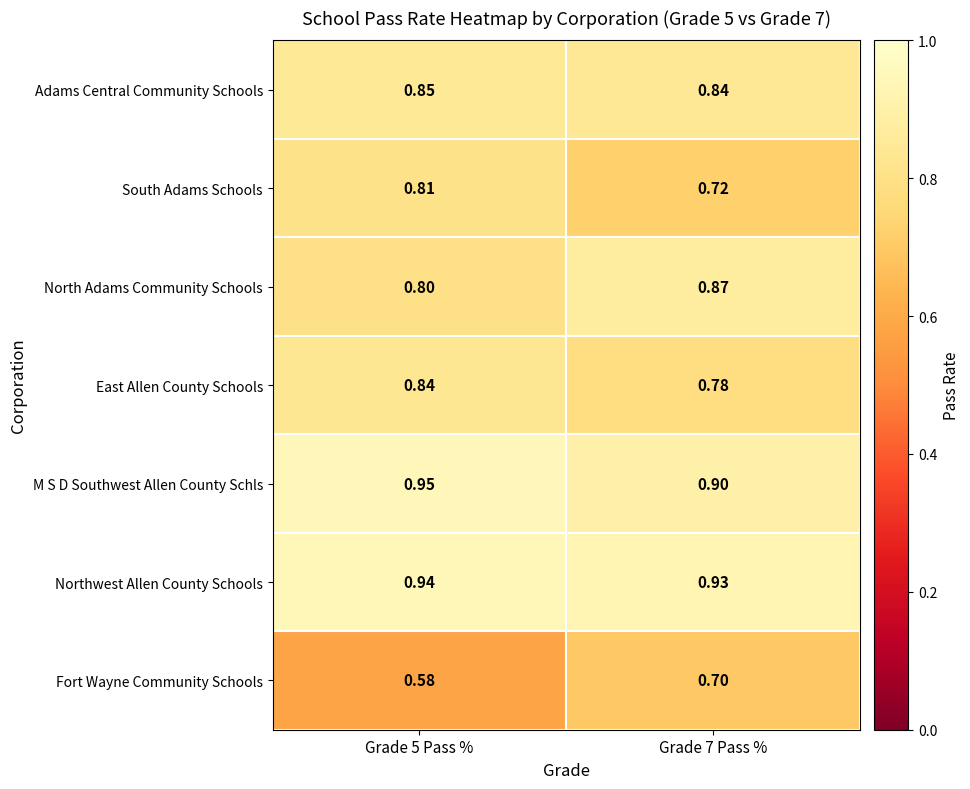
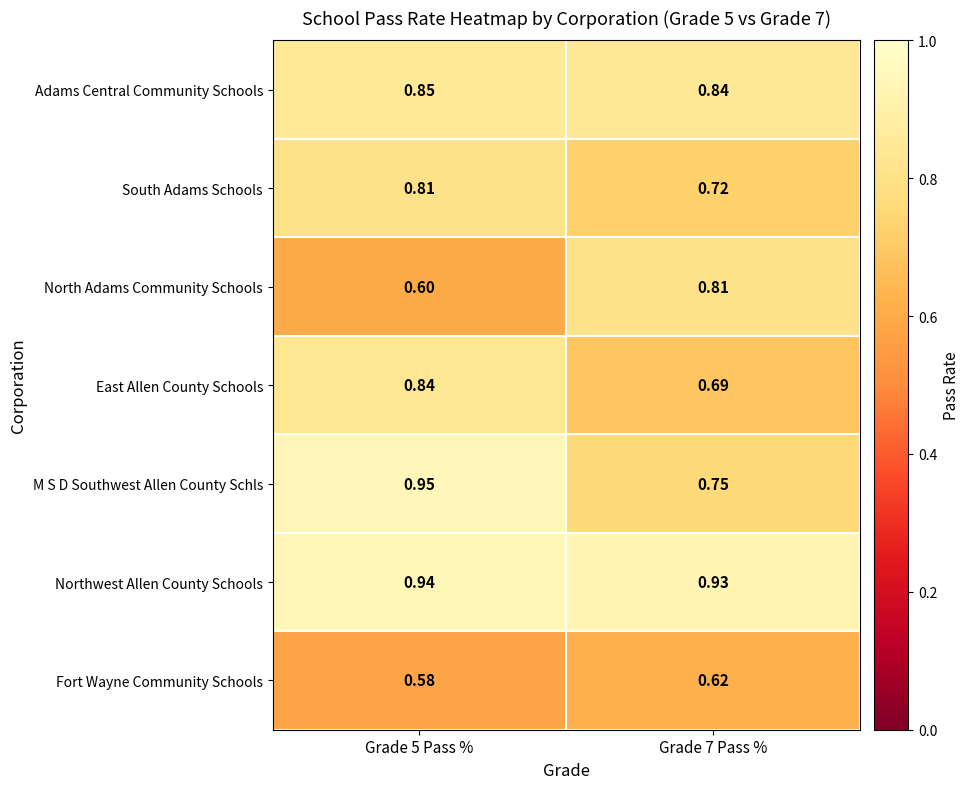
  {
    "Adams Central Community Schools": {
      "Grade 5 Pass %": 0.85,
      "Grade 7 Pass %": 0.84
    },
    "South Adams Schools": {
      "Grade 5 Pass %": 0.81,
      "Grade 7 Pass %": 0.72
    },
    "North Adams Community Schools": {
-     "Grade 5 Pass %": 0.80,
-     "Grade 7 Pass %": 0.87
+     "Grade 5 Pass %": 0.60,
+     "Grade 7 Pass %": 0.81
    },
    "East Allen County Schools": {
      "Grade 5 Pass %": 0.84,
-     "Grade 7 Pass %": 0.78
+     "Grade 7 Pass %": 0.69
    },
    "M S D Southwest Allen County Schls": {
      "Grade 5 Pass %": 0.95,
-     "Grade 7 Pass %": 0.90
+     "Grade 7 Pass %": 0.75
    },
    "Northwest Allen County Schools": {
      "Grade 5 Pass %": 0.94,
      "Grade 7 Pass %": 0.93
    },
    "Fort Wayne Community Schools": {
      "Grade 5 Pass %": 0.58,
-     "Grade 7 Pass %": 0.70
+     "Grade 7 Pass %": 0.62
    }
  }
